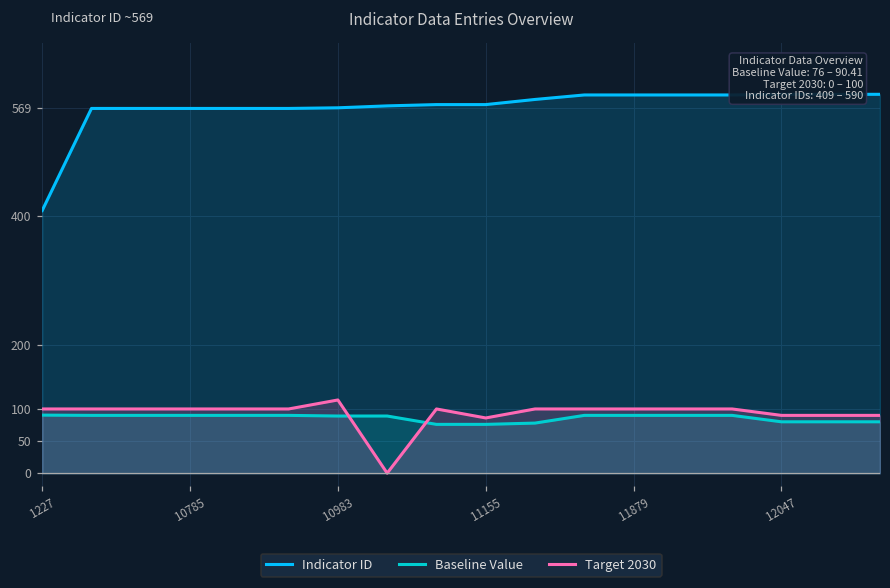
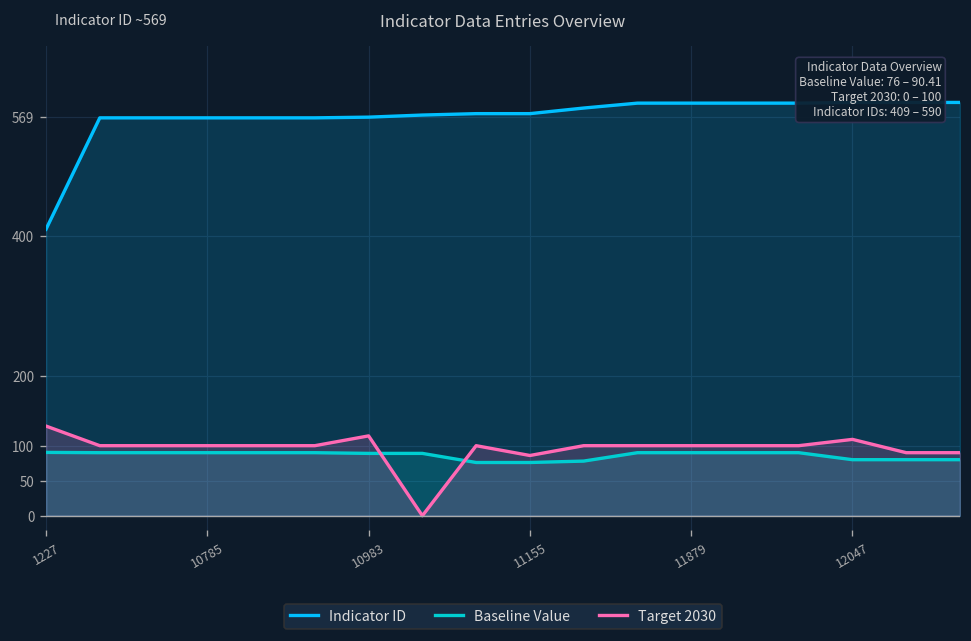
  {
    "Target 2030": {
-     "1227": 100,
+     "1227": 130,
      "10785": 100,
      "10983": 110,
      "11155": 90,
      "11879": 100,
-     "12047": 90
+     "12047": 110
    }
  }
